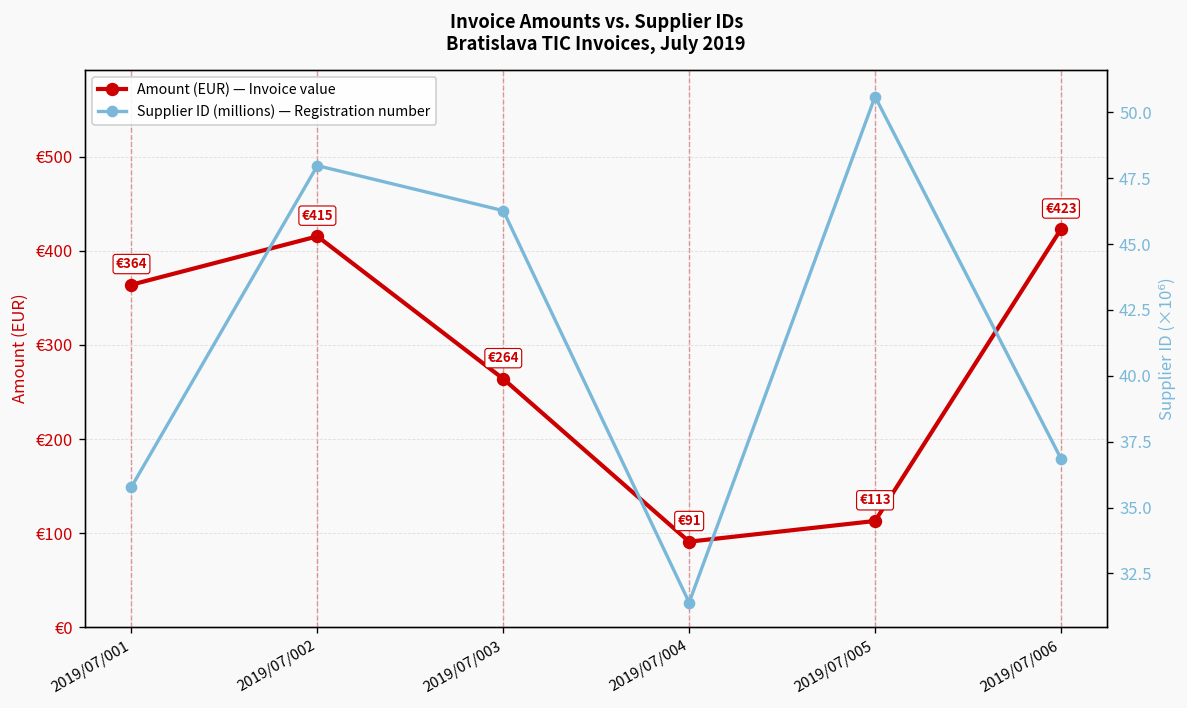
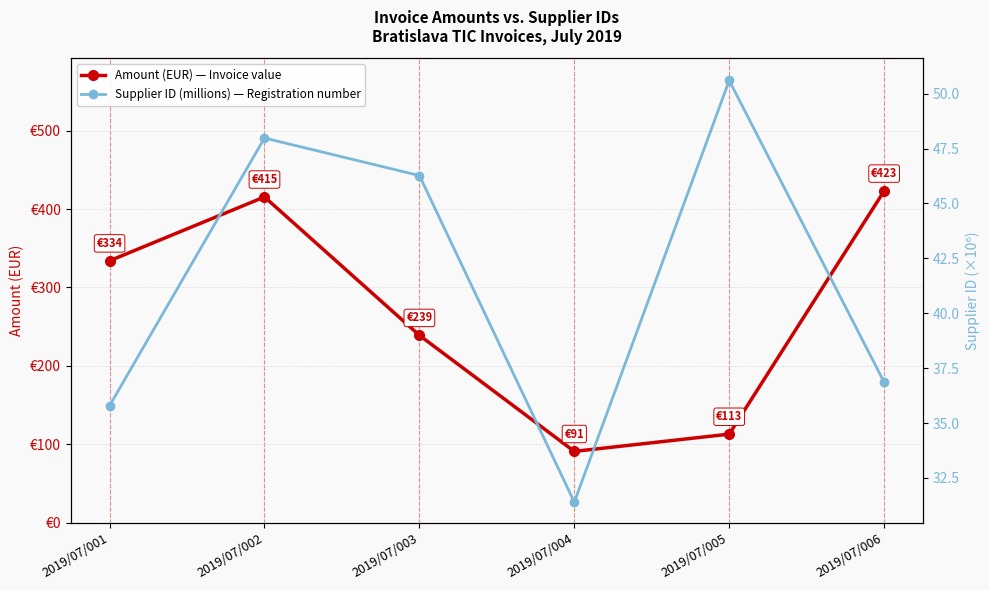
  {
    "Amount (EUR) — Invoice value": {
-     "2019/07/001": "€364",
-     "2019/07/003": "€264"
+     "2019/07/001": "€334",
+     "2019/07/003": "€239"
    }
  }
